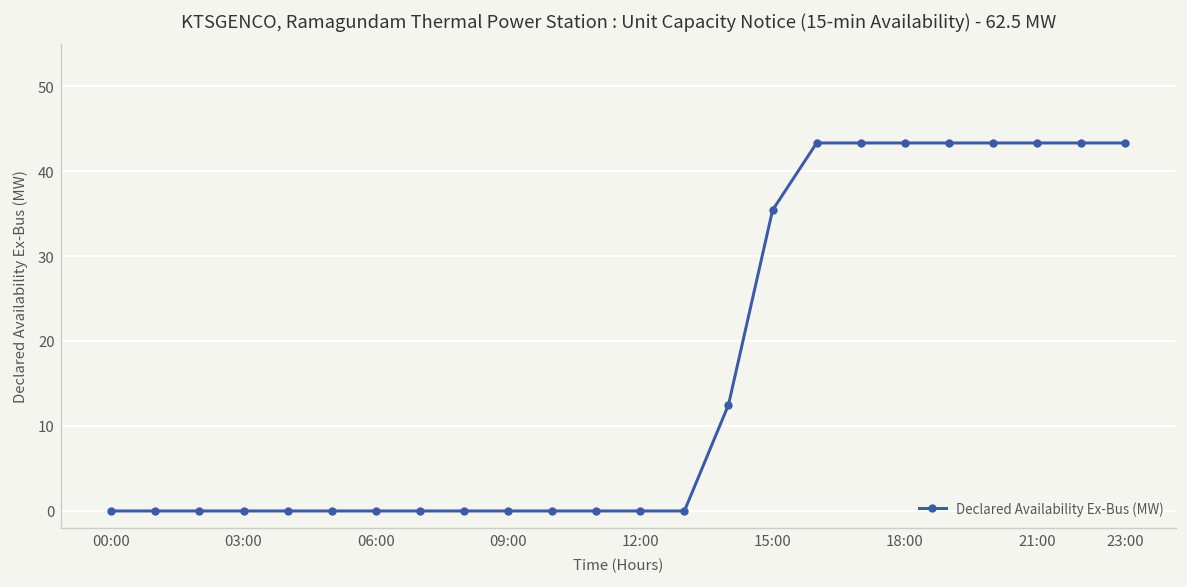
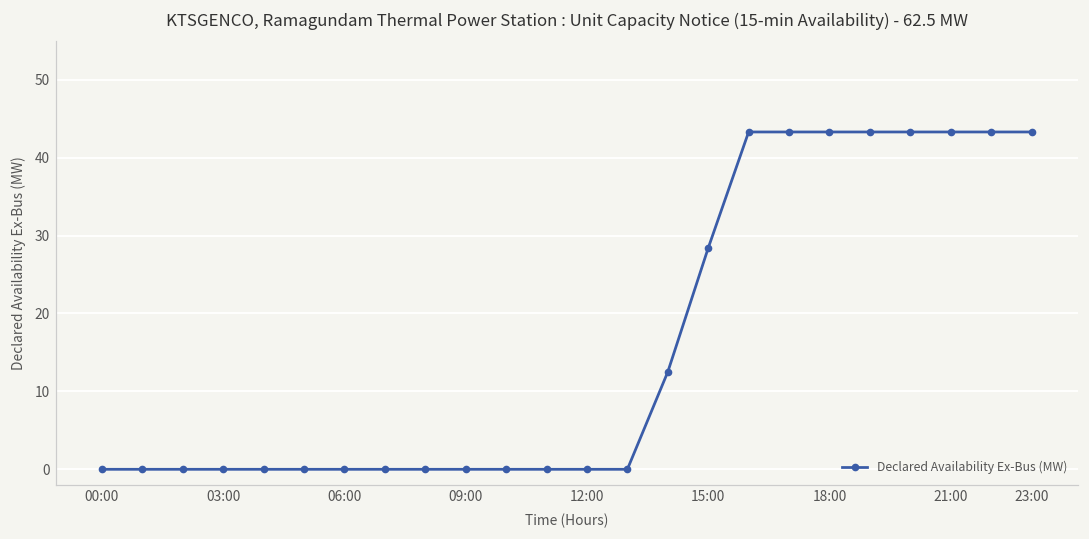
  {
    "00:00": 0,
    "03:00": 0,
    "06:00": 0,
    "09:00": 0,
    "12:00": 0,
-   "15:00": 35,
+   "15:00": 28,
    "18:00": 43,
    "21:00": 43,
    "23:00": 43
  }
